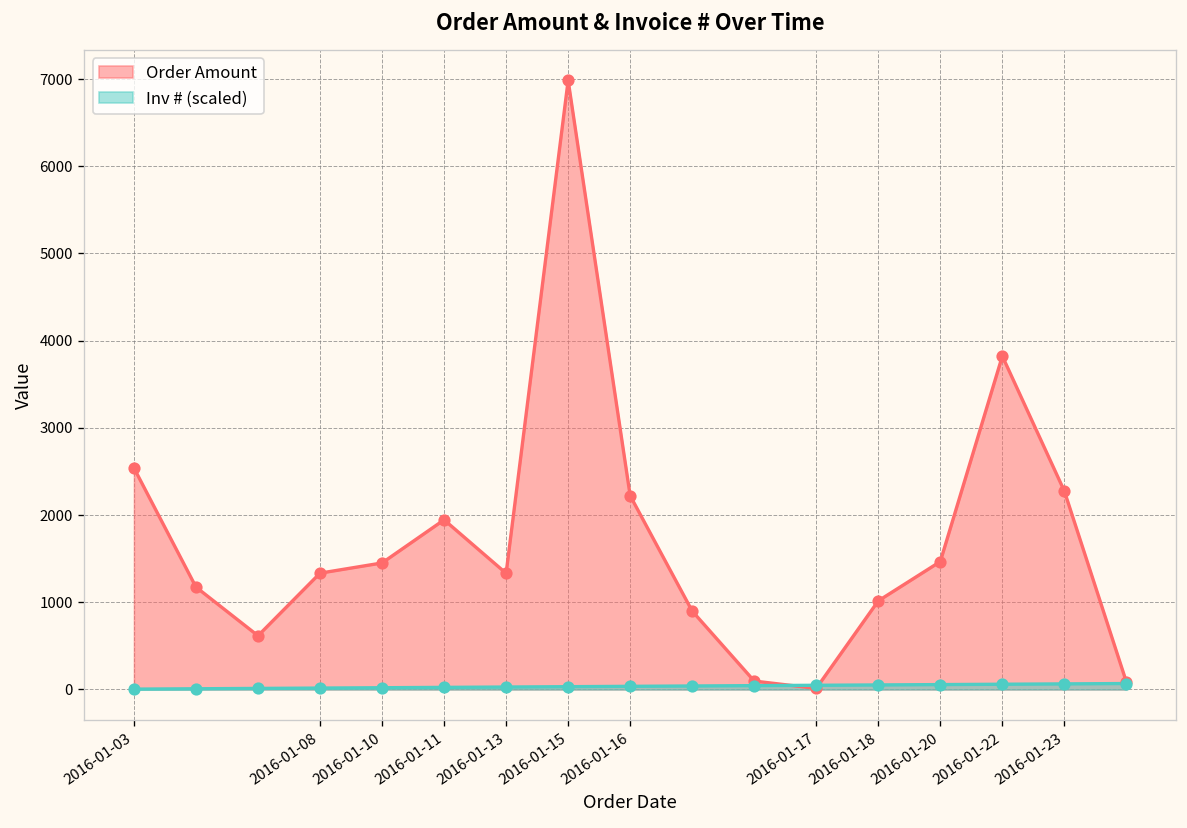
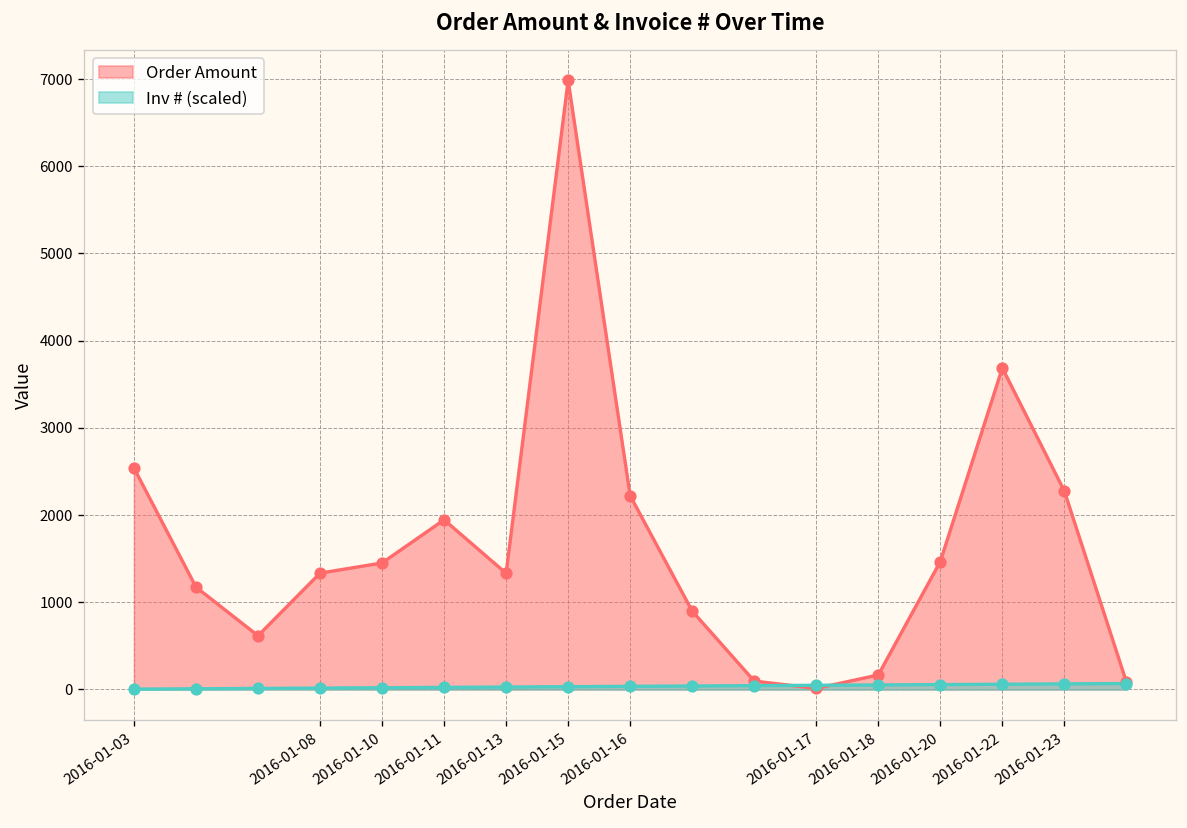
  {
    "Order Amount": {
      "2016-01-08": 1300,
      "2016-01-10": 1500,
      "2016-01-11": 1900,
      "2016-01-13": 1300,
      "2016-01-15": 7000,
      "2016-01-17": 0,
-     "2016-01-18": 1000,
+     "2016-01-18": 200,
      "2016-01-20": 1500,
-     "2016-01-22": 3800
+     "2016-01-22": 3700
    },
    "Inv # (scaled)": {
      "2016-01-08": 0,
      "2016-01-10": 0,
      "2016-01-11": 0,
      "2016-01-13": 0,
      "2016-01-15": 0,
      "2016-01-17": 0,
      "2016-01-18": 100,
      "2016-01-20": 100,
      "2016-01-22": 100
    }
  }
